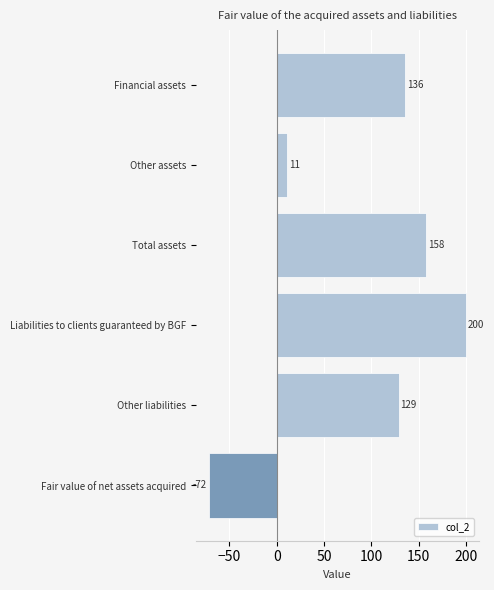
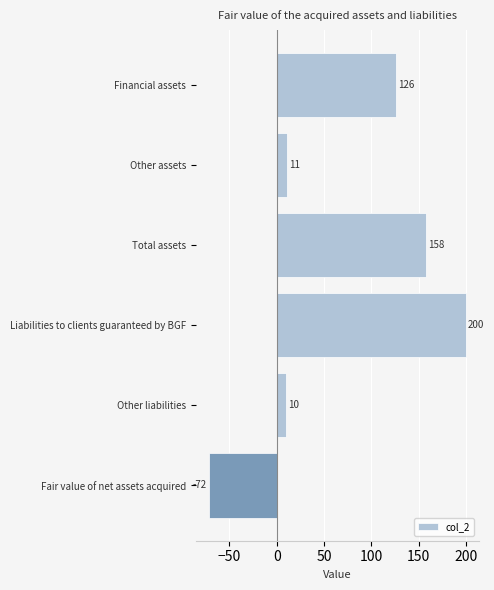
  {
-   "Financial assets": 136,
+   "Financial assets": 126,
    "Other assets": 11,
    "Total assets": 158,
    "Liabilities to clients guaranteed by BGF": 200,
-   "Other liabilities": 129,
+   "Other liabilities": 10,
    "Fair value of net assets acquired": -72
  }
